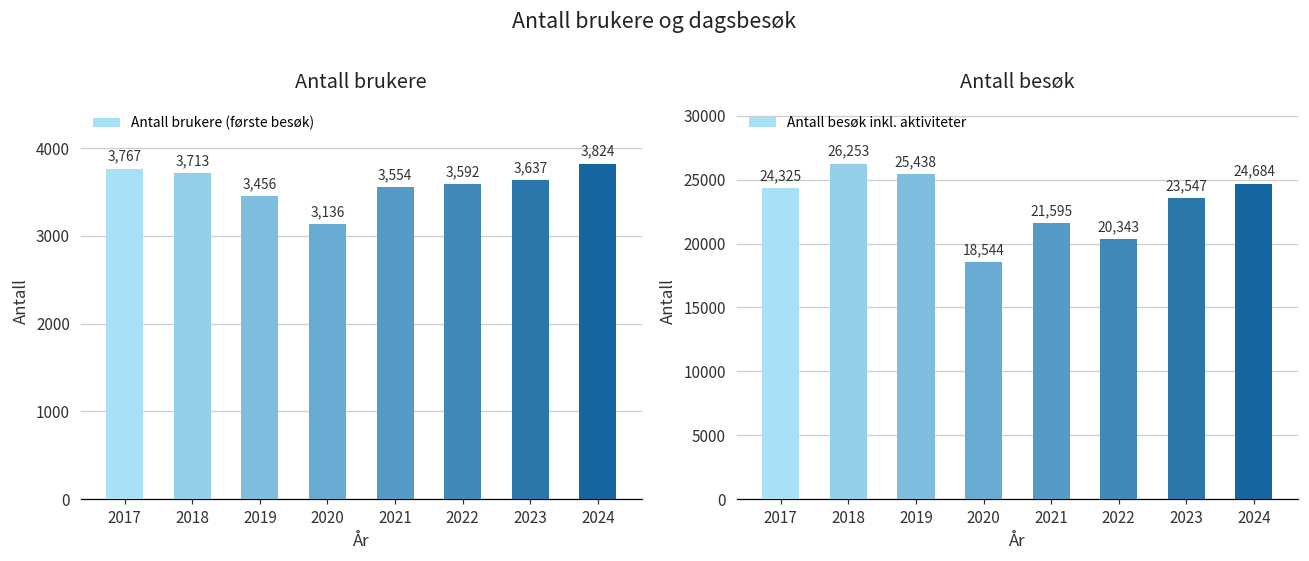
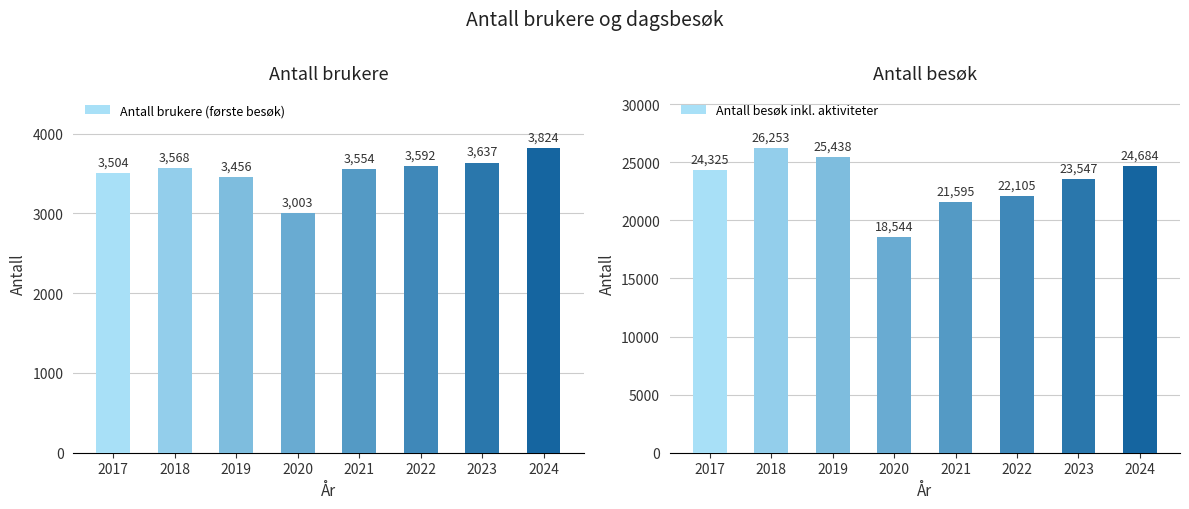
  {
    "Antall brukere": {
-     "2017": "3,767",
-     "2018": "3,713",
+     "2017": "3,504",
+     "2018": "3,568",
      "2019": "3,456",
-     "2020": "3,136",
+     "2020": "3,003",
      "2021": "3,554",
      "2022": "3,592",
      "2023": "3,637",
      "2024": "3,824"
    },
    "Antall besøk": {
      "2017": "24,325",
      "2018": "26,253",
      "2019": "25,438",
      "2020": "18,544",
      "2021": "21,595",
-     "2022": "20,343",
+     "2022": "22,105",
      "2023": "23,547",
      "2024": "24,684"
    }
  }
